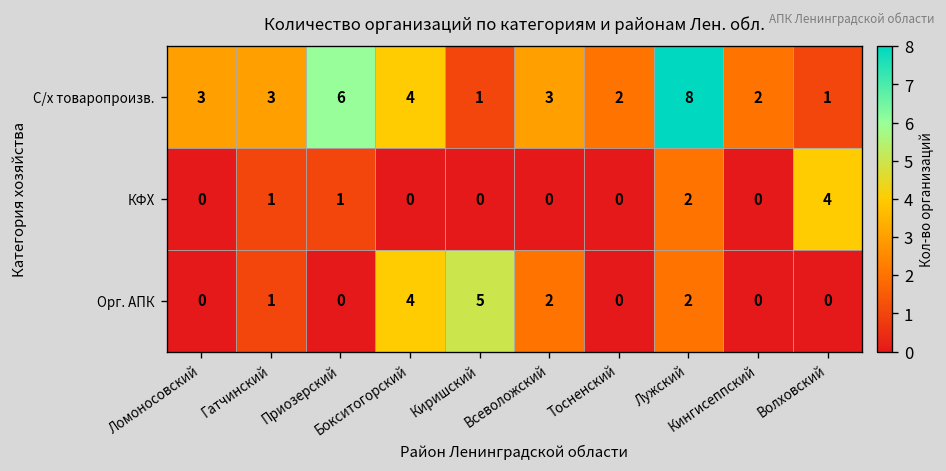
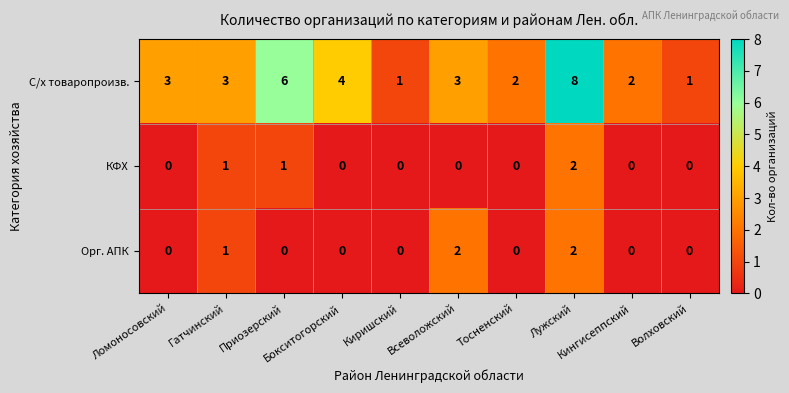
  {
    "С/х товаропроизв.": {
      "Ломоносовский": 3,
      "Гатчинский": 3,
      "Приозерский": 6,
      "Бокситогорский": 4,
      "Киришский": 1,
      "Всеволожский": 3,
      "Тосненский": 2,
      "Лужский": 8,
      "Кингисеппский": 2,
      "Волховский": 1
    },
    "КФХ": {
      "Ломоносовский": 0,
      "Гатчинский": 1,
      "Приозерский": 1,
      "Бокситогорский": 0,
      "Киришский": 0,
      "Всеволожский": 0,
      "Тосненский": 0,
      "Лужский": 2,
      "Кингисеппский": 0,
-     "Волховский": 4
+     "Волховский": 0
    },
    "Орг. АПК": {
      "Ломоносовский": 0,
      "Гатчинский": 1,
      "Приозерский": 0,
-     "Бокситогорский": 4,
-     "Киришский": 5,
+     "Бокситогорский": 0,
+     "Киришский": 0,
      "Всеволожский": 2,
      "Тосненский": 0,
      "Лужский": 2,
      "Кингисеппский": 0,
      "Волховский": 0
    }
  }
